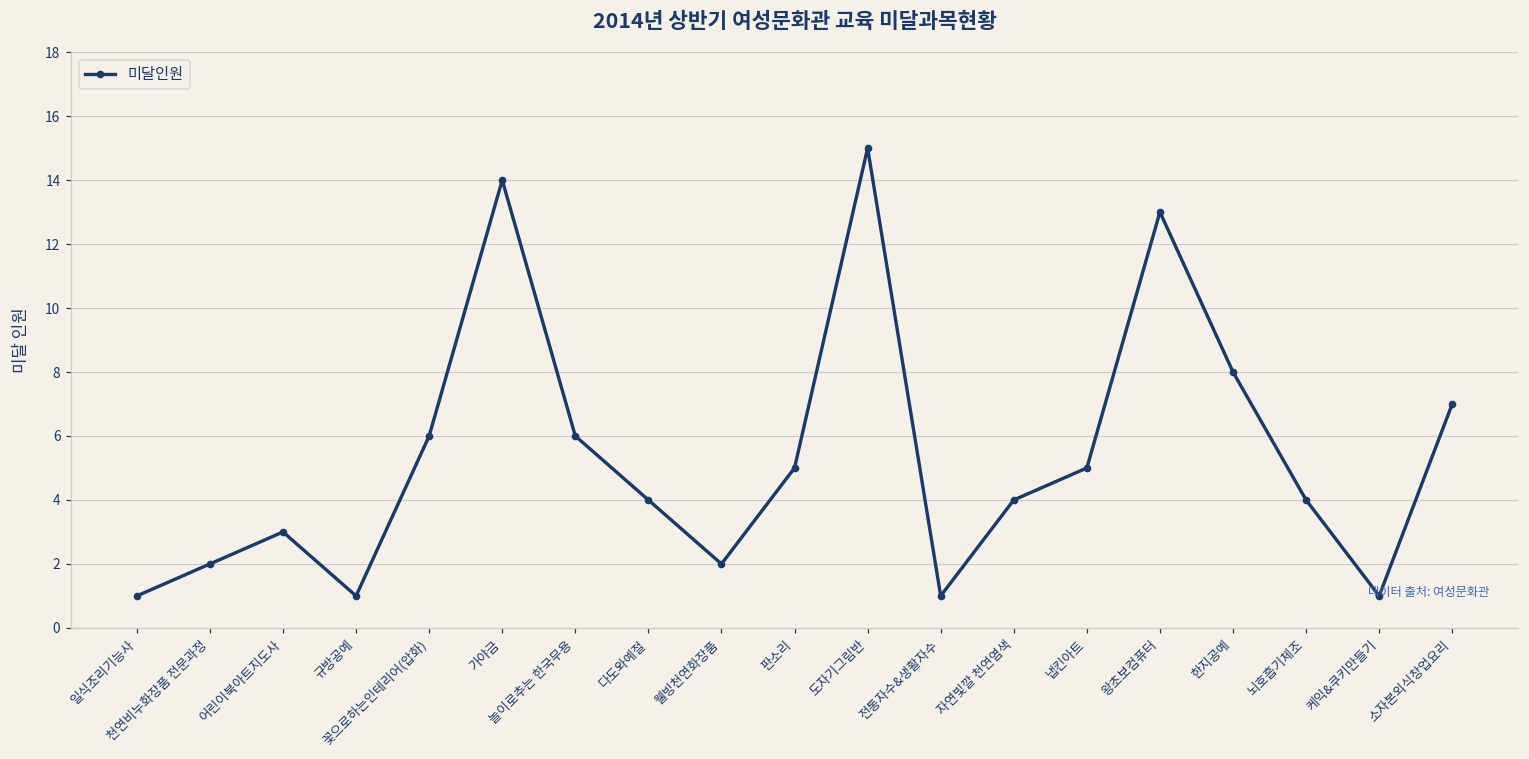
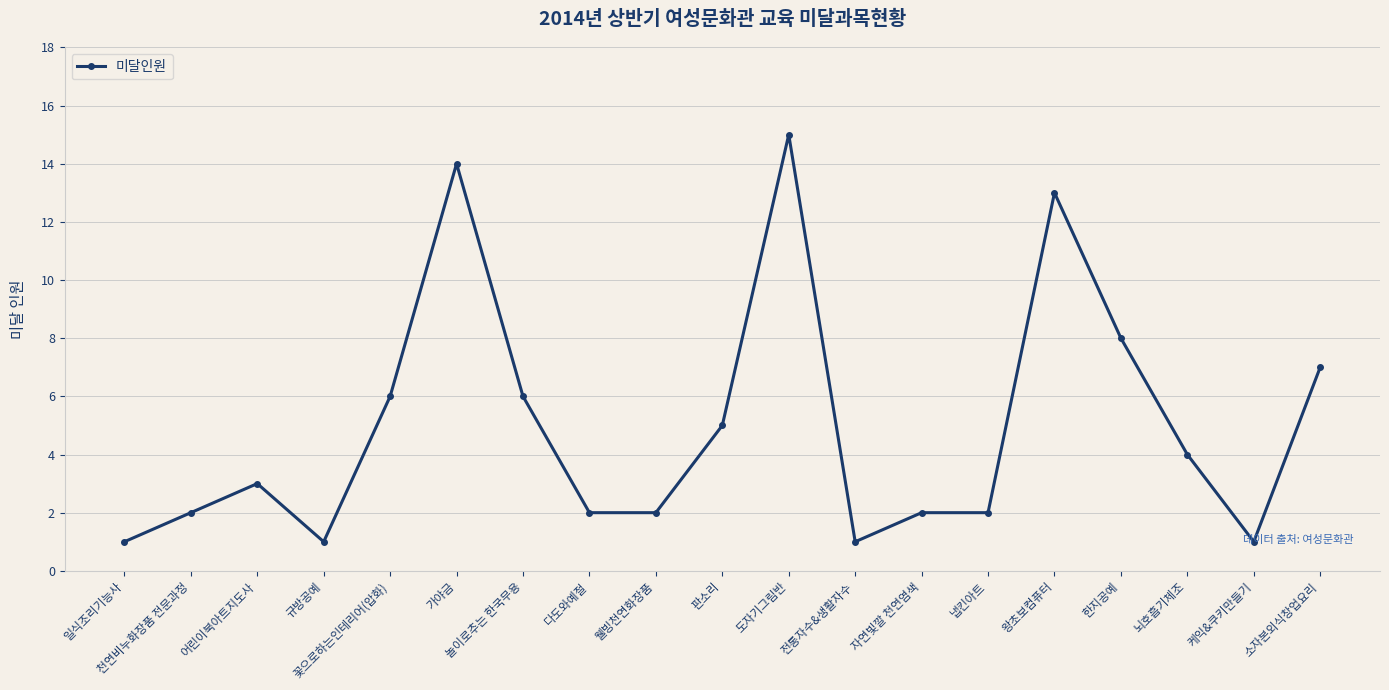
  {
    "일식조리기능사": 1,
    "천연비누화장품 전문과정": 2,
    "어린이북아트지도사": 3,
    "규방공예": 1,
    "꽃으로하는인테리어(압화)": 6,
    "가야금": 14,
    "놀이로추는 한국무용": 6,
-   "다도와예절": 4,
+   "다도와예절": 2,
    "웰빙천연화장품": 2,
    "판소리": 5,
    "도자기그림반": 15,
    "전통자수&생활자수": 1,
-   "자연빛깔 천연염색": 4,
-   "냅킨아트": 5,
+   "자연빛깔 천연염색": 2,
+   "냅킨아트": 2,
    "왕초보컴퓨터": 13,
    "한지공예": 8,
    "뇌호흡기체조": 4,
    "케익&쿠키만들기": 1,
    "소자본외식창업요리": 7
  }
